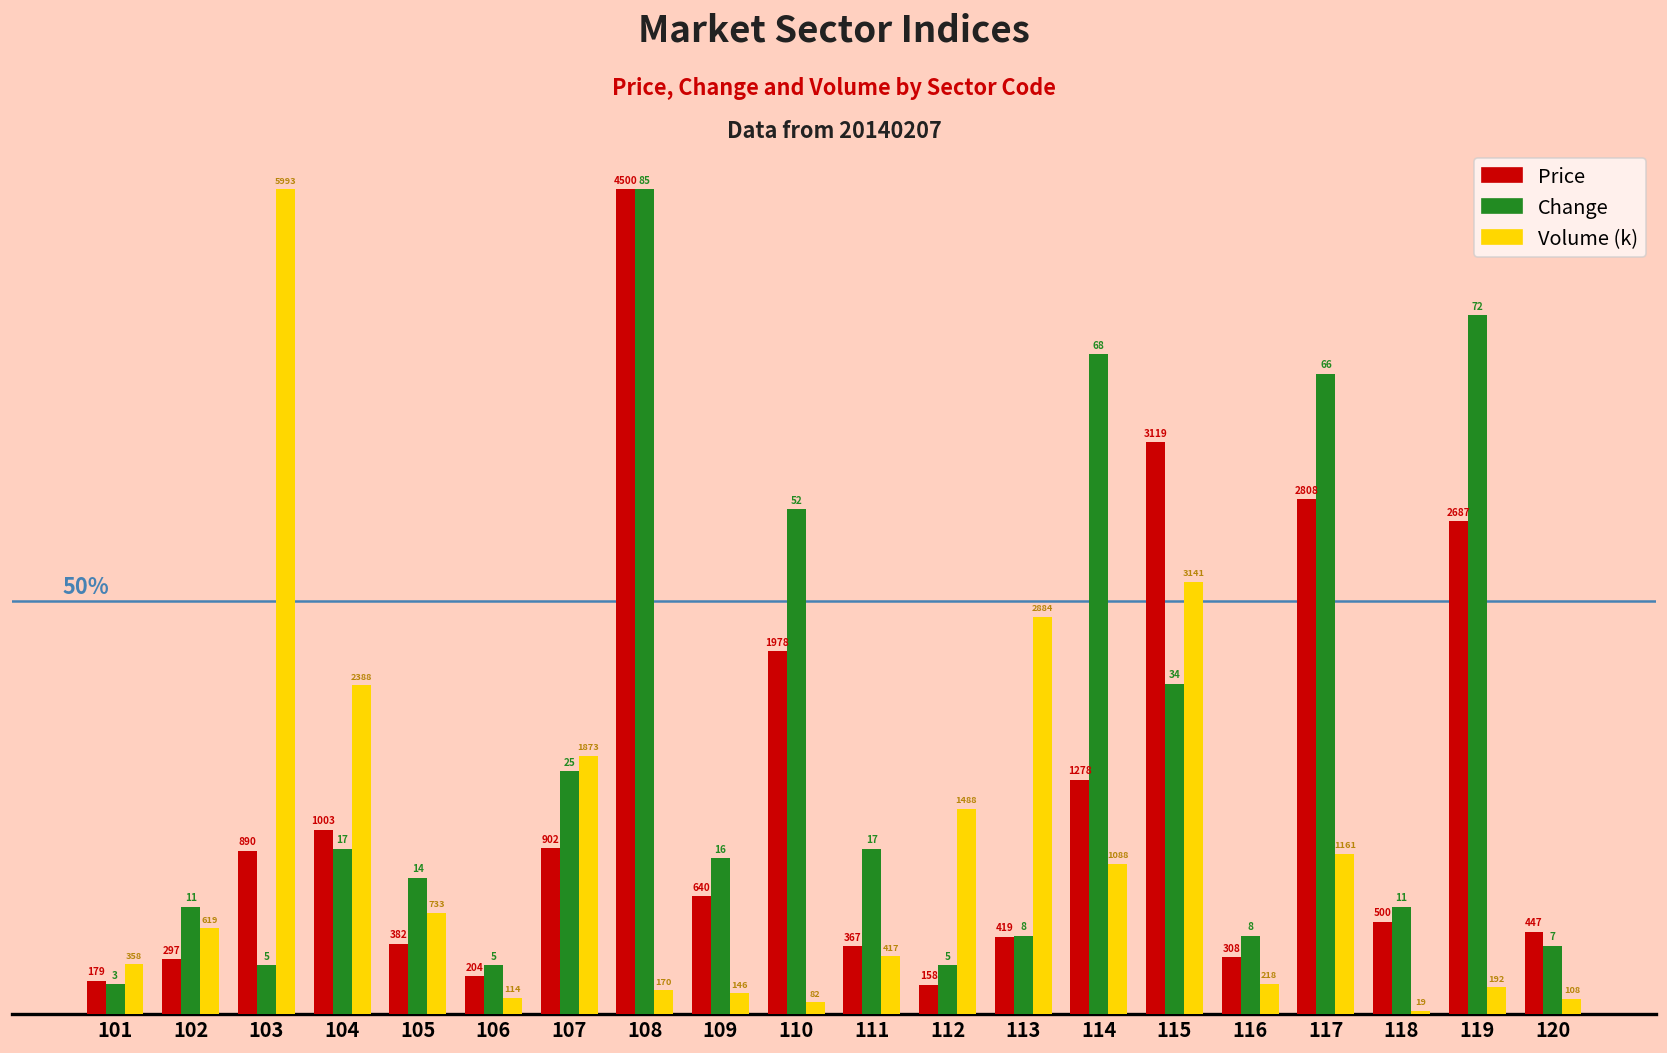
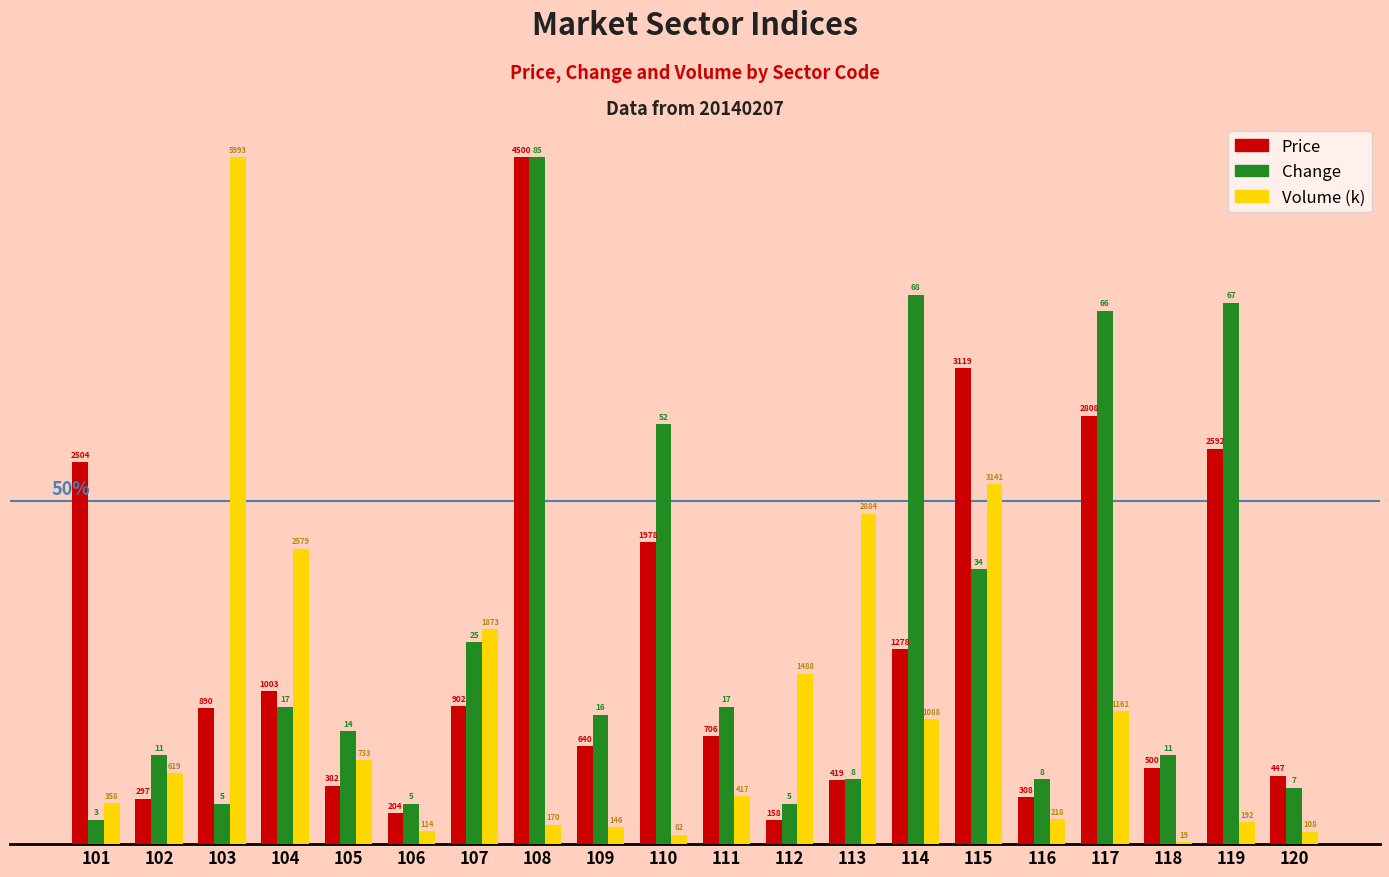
  {
    "Price": {
-     "101": 179,
+     "101": 2504,
      "106": 5,
-     "111": 367,
+     "111": 706,
      "118": 11,
-     "119": 2687
+     "119": 2592
    },
    "Change": {
-     "119": 72
+     "119": 67
    },
    "Volume (k)": {
-     "104": 2388
+     "104": 2579
    }
  }
